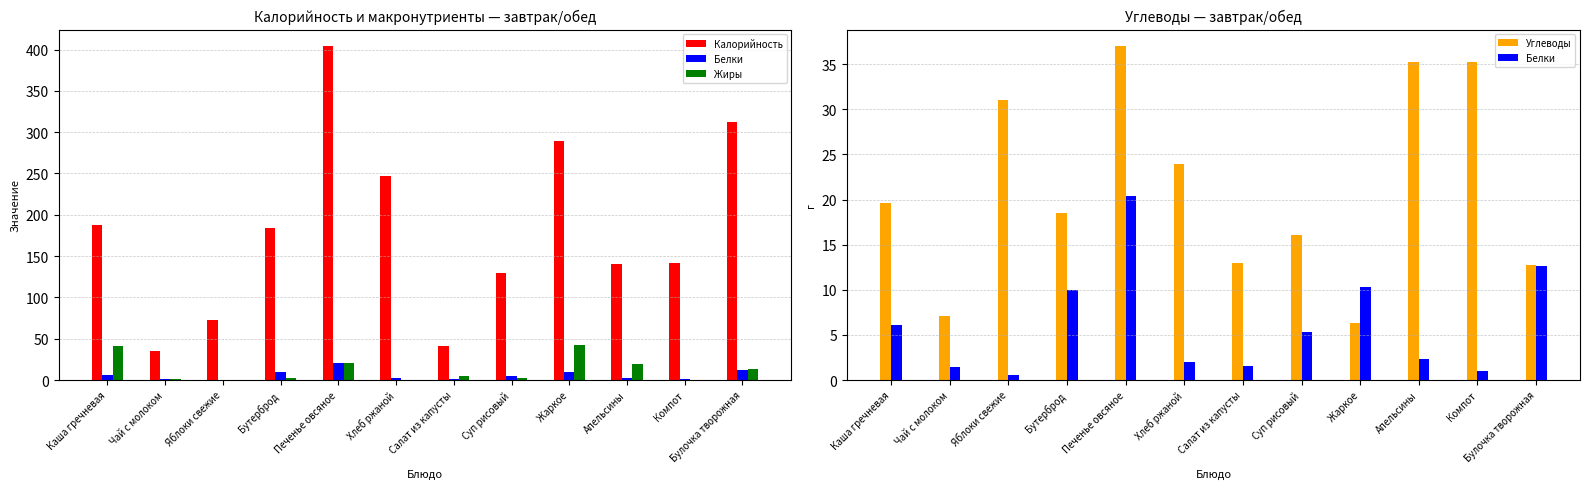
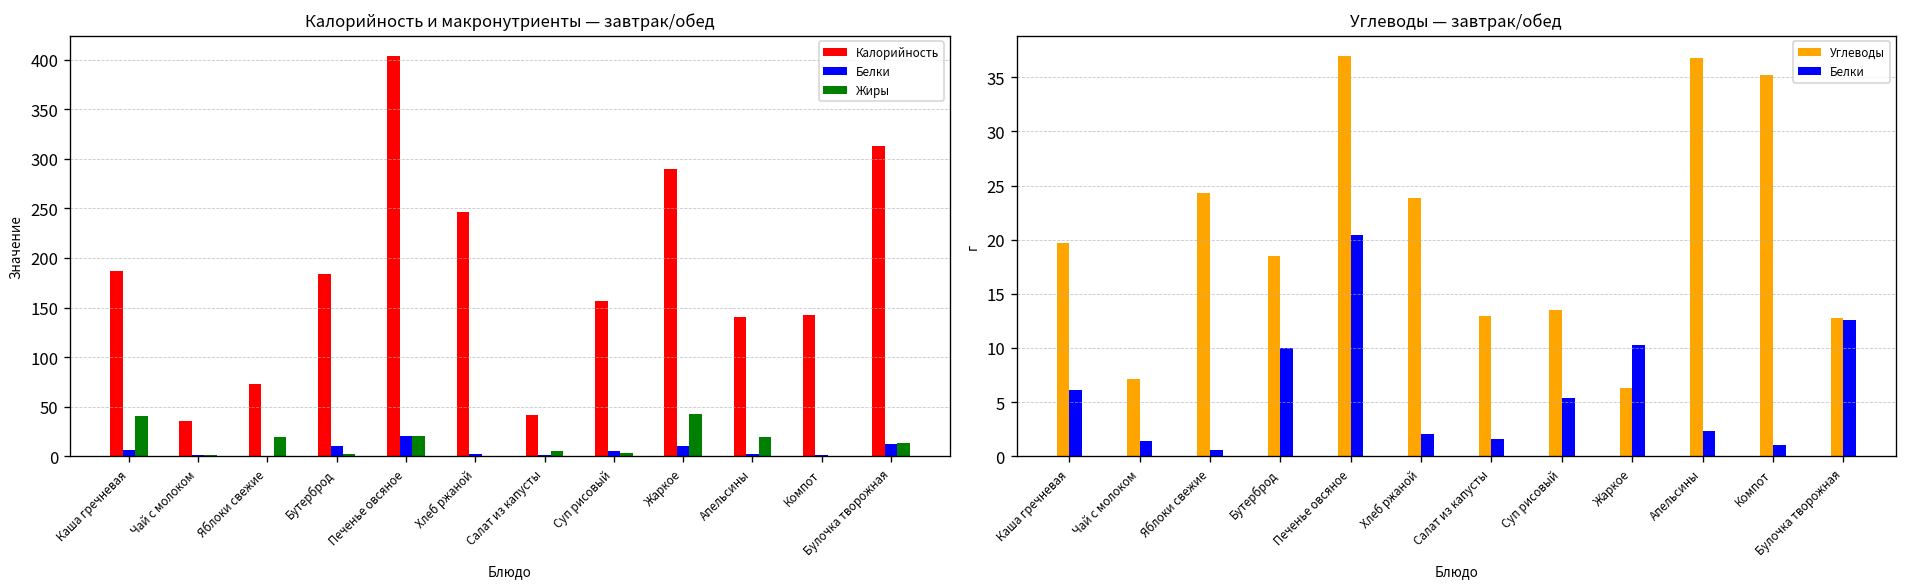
  {
    "Калорийность и макронутриенты — завтрак/обед": {
      "Калорийность": {
        "Каша гречневая": 190,
        "Чай с молоком": 40,
        "Яблоки свежие": 70,
        "Бутерброд": 180,
        "Печенье овсяное": 400,
        "Хлеб ржаной": 250,
        "Салат из капусты": 40,
-       "Суп рисовый": 130,
+       "Суп рисовый": 160,
        "Жаркое": 290,
        "Апельсины": 140,
        "Компот": 140,
        "Булочка творожная": 310
      },
      "Белки": {
        "Каша гречневая": 10,
        "Бутерброд": 10,
        "Печенье овсяное": 20,
        "Суп рисовый": 10,
        "Жаркое": 10,
        "Булочка творожная": 10
      },
      "Жиры": {
        "Каша гречневая": 40,
-       "Яблоки свежие": 0,
+       "Яблоки свежие": 20,
        "Печенье овсяное": 20,
        "Салат из капусты": 10,
        "Жаркое": 40,
        "Апельсины": 20,
        "Булочка творожная": 10
      }
    },
    "Углеводы — завтрак/обед": {
      "Углеводы": {
        "Каша гречневая": 20,
        "Чай с молоком": 7,
-       "Яблоки свежие": 31,
+       "Яблоки свежие": 24,
        "Бутерброд": 19,
        "Печенье овсяное": 37,
        "Хлеб ржаной": 24,
        "Салат из капусты": 13,
-       "Суп рисовый": 16,
+       "Суп рисовый": 13,
        "Жаркое": 6,
-       "Апельсины": 35,
+       "Апельсины": 37,
        "Компот": 35,
        "Булочка творожная": 13
      },
      "Белки": {
        "Каша гречневая": 6,
        "Чай с молоком": 1,
        "Яблоки свежие": 1,
        "Бутерброд": 10,
        "Печенье овсяное": 20,
        "Хлеб ржаной": 2,
        "Салат из капусты": 2,
        "Суп рисовый": 5,
        "Жаркое": 10,
        "Апельсины": 2,
        "Компот": 1,
        "Булочка творожная": 13
      }
    }
  }
